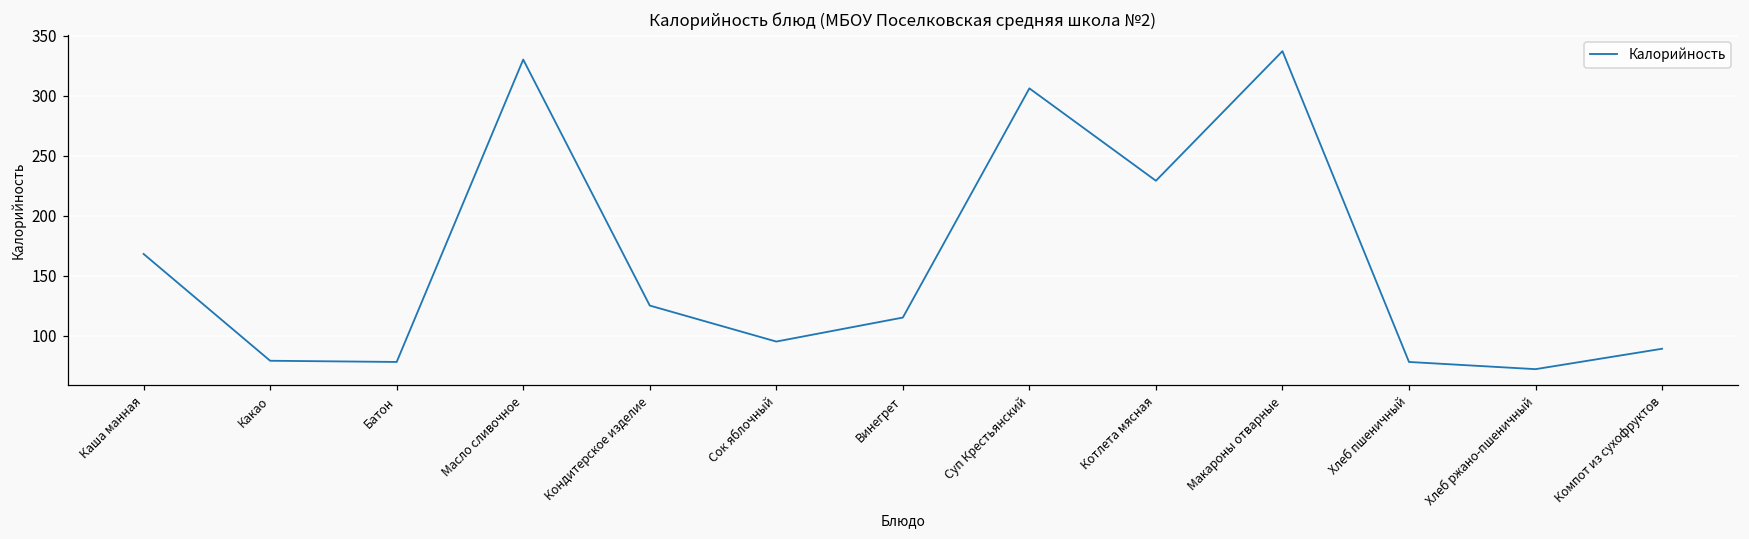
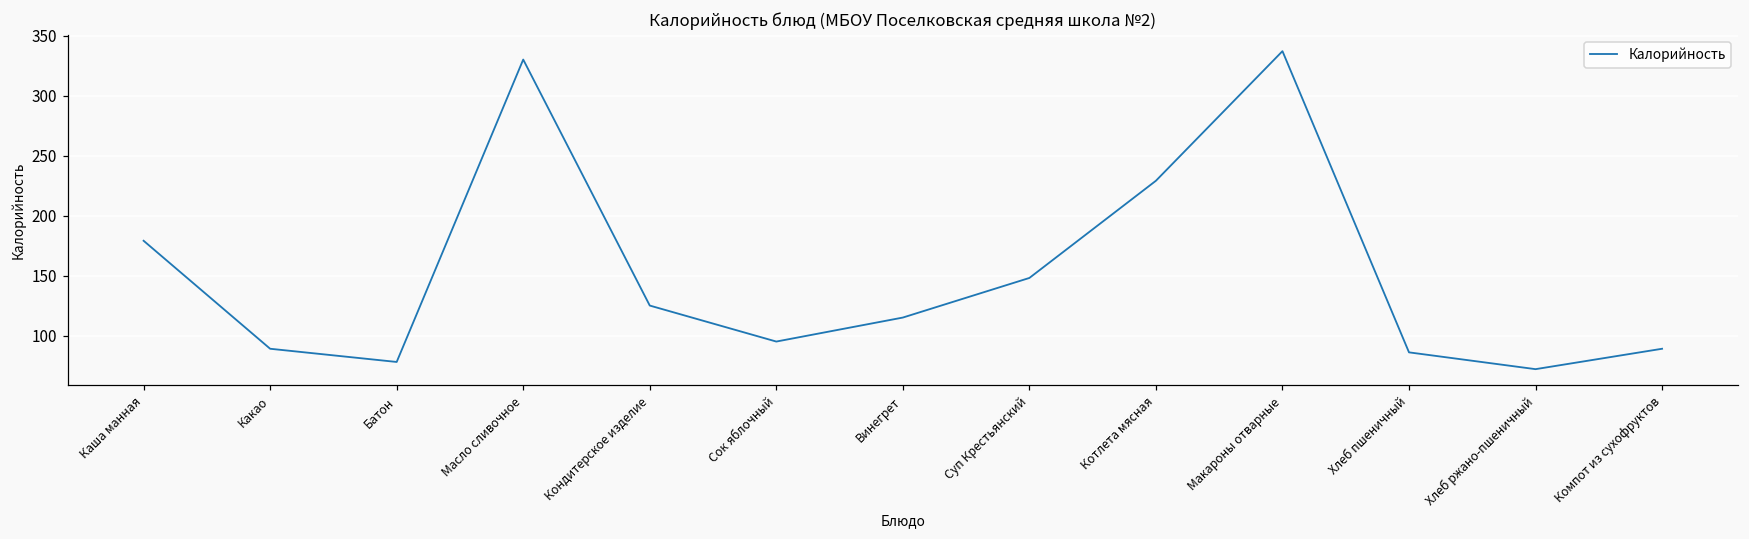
  {
-   "Каша манная": 168,
-   "Какао": 79,
+   "Каша манная": 179,
+   "Какао": 89,
    "Батон": 78,
    "Масло сливочное": 330,
    "Кондитерское изделие": 125,
    "Сок яблочный": 95,
    "Винегрет": 115,
-   "Суп Крестьянский": 306,
+   "Суп Крестьянский": 148,
    "Котлета мясная": 229,
    "Макароны отварные": 337,
-   "Хлеб пшеничный": 78,
+   "Хлеб пшеничный": 86,
    "Хлеб ржано-пшеничный": 72,
    "Компот из сухофруктов": 89
  }
